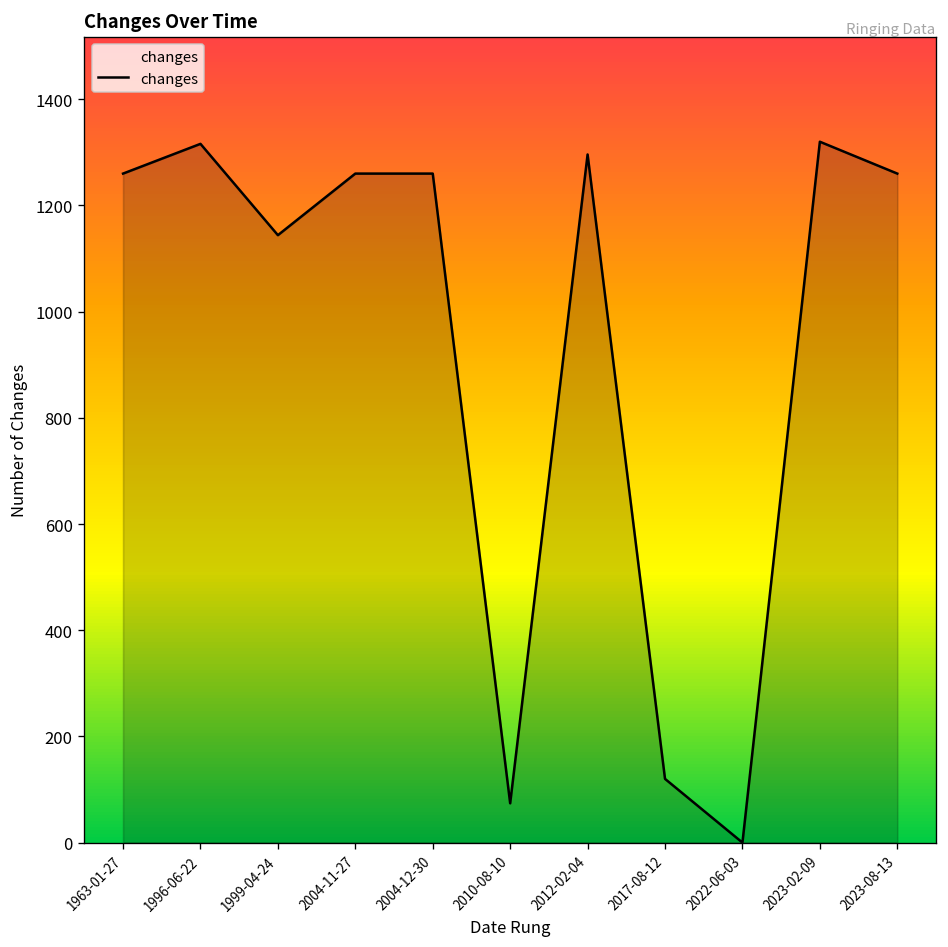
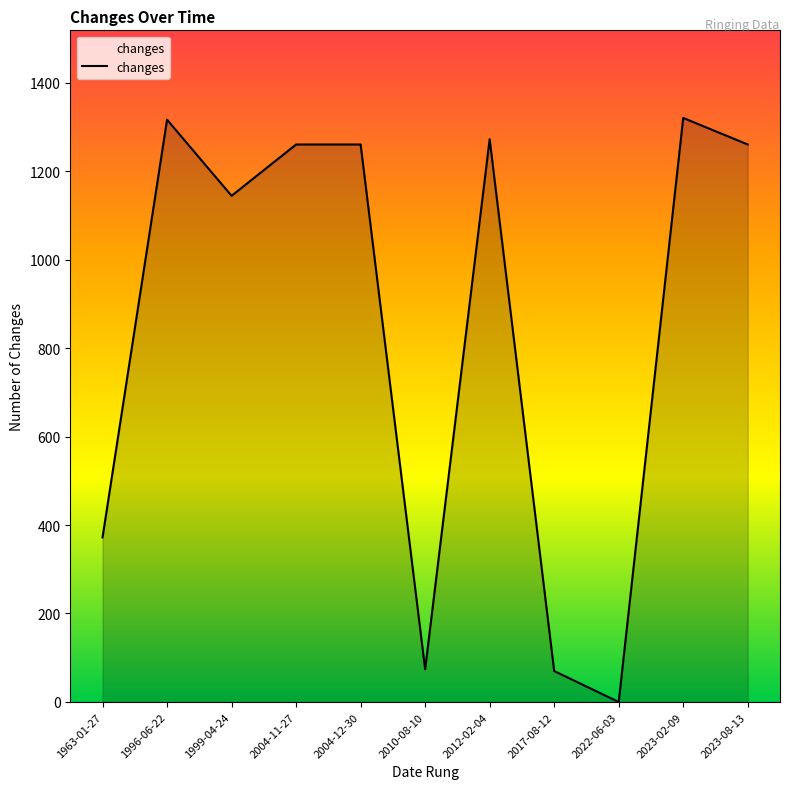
  {
-   "1963-01-27": 1260,
+   "1963-01-27": 370,
    "1996-06-22": 1320,
    "1999-04-24": 1140,
    "2004-11-27": 1260,
    "2004-12-30": 1260,
    "2010-08-10": 70,
-   "2012-02-04": 1300,
-   "2017-08-12": 120,
+   "2012-02-04": 1270,
+   "2017-08-12": 70,
    "2022-06-03": 0,
    "2023-02-09": 1320,
    "2023-08-13": 1260
  }
